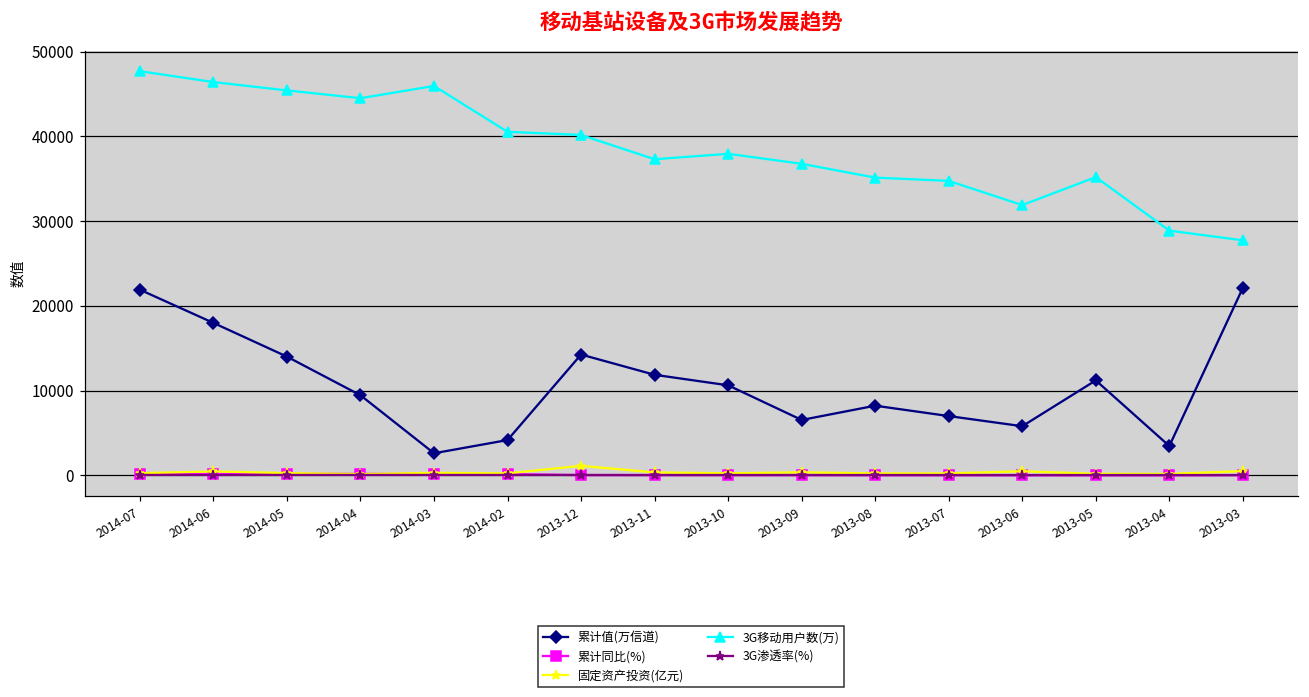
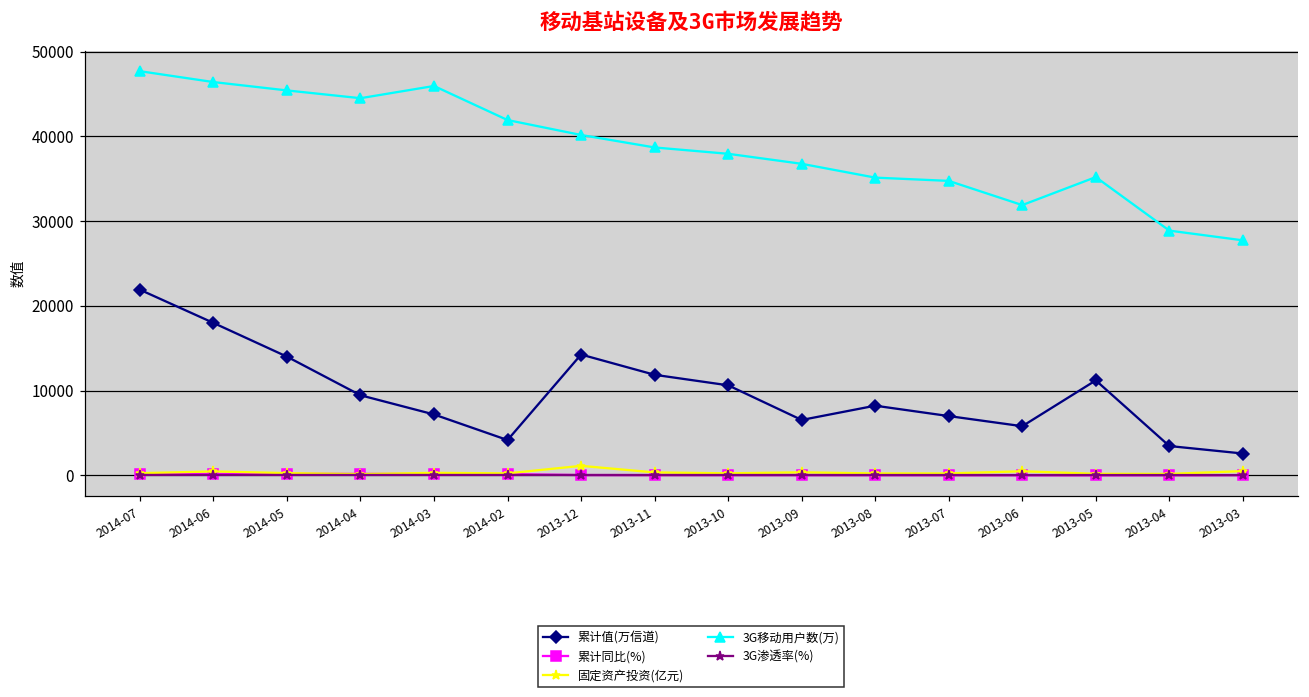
  {
    "累计值(万信道)": {
      "2014-07": 22000,
      "2014-06": 18000,
      "2014-05": 14000,
      "2014-04": 9000,
-     "2014-03": 3000,
+     "2014-03": 7000,
      "2014-02": 4000,
      "2013-12": 14000,
      "2013-11": 12000,
      "2013-10": 11000,
      "2013-09": 7000,
      "2013-08": 8000,
      "2013-07": 7000,
      "2013-06": 6000,
      "2013-05": 11000,
      "2013-04": 3000,
-     "2013-03": 22000
+     "2013-03": 3000
    },
    "固定资产投资(亿元)": {
      "2013-12": 1000,
      "2013-06": 0,
      "2013-03": 0
    },
    "3G移动用户数(万)": {
      "2014-07": 48000,
      "2014-06": 46000,
      "2014-05": 45000,
      "2014-04": 45000,
      "2014-03": 46000,
-     "2014-02": 41000,
+     "2014-02": 42000,
      "2013-12": 40000,
-     "2013-11": 37000,
+     "2013-11": 39000,
      "2013-10": 38000,
      "2013-09": 37000,
      "2013-08": 35000,
      "2013-07": 35000,
      "2013-06": 32000,
      "2013-05": 35000,
      "2013-04": 29000,
      "2013-03": 28000
    }
  }
